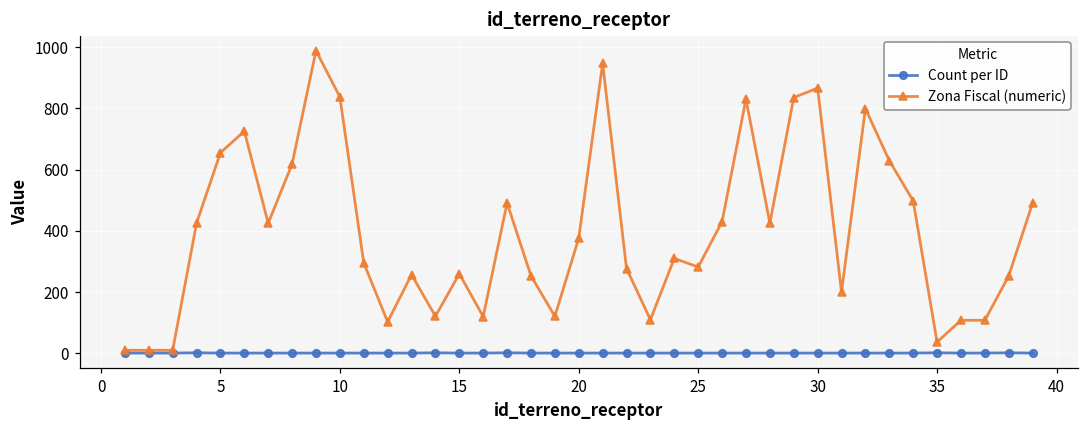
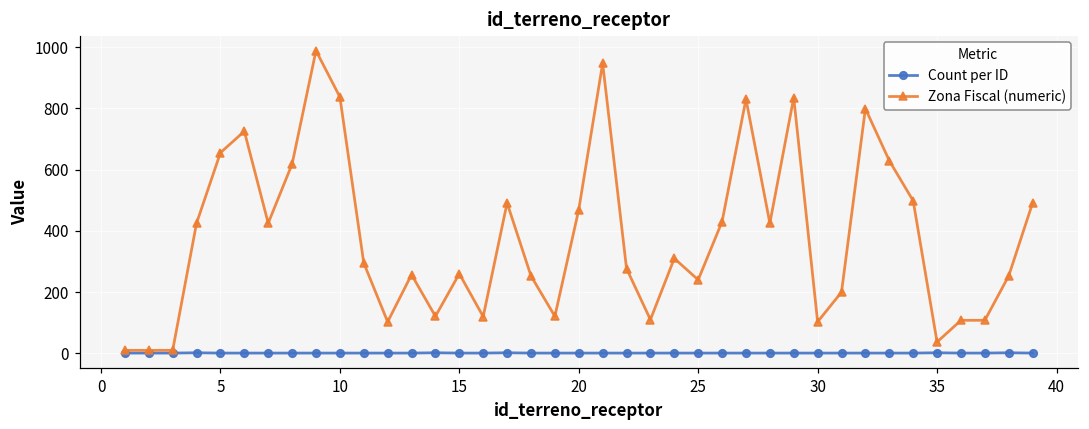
  {
    "Count per ID": {
      "5": 0,
      "10": 0,
      "15": 0,
      "20": 0,
      "25": 0,
      "30": 0,
      "35": 0
    },
    "Zona Fiscal (numeric)": {
      "5": 660,
      "10": 840,
      "15": 260,
-     "20": 380,
-     "25": 280,
-     "30": 870,
+     "20": 470,
+     "25": 240,
+     "30": 100,
      "35": 40
    }
  }
